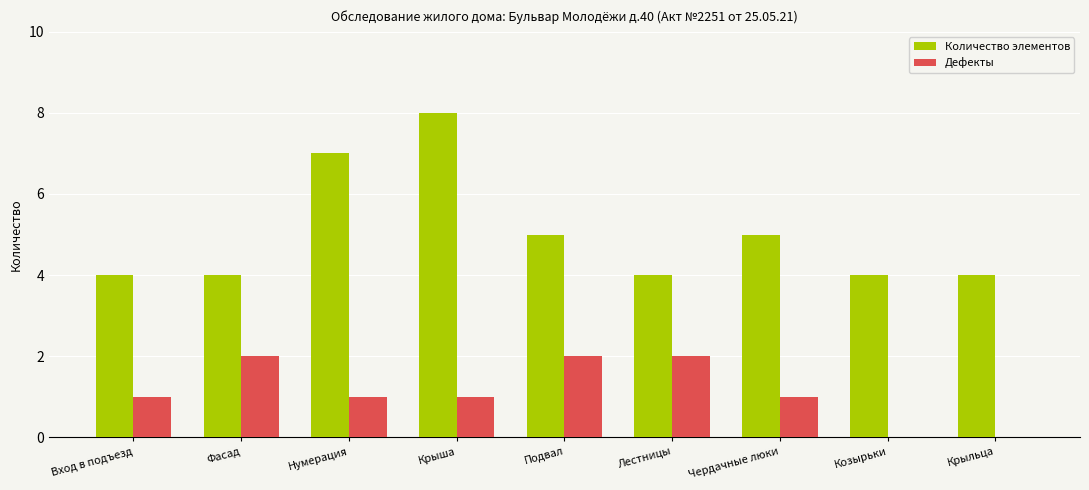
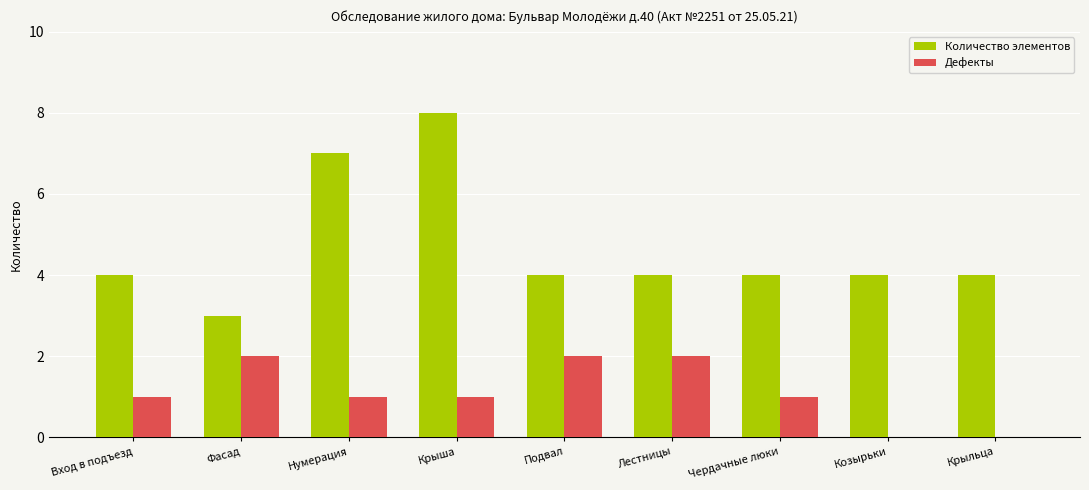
  {
    "Количество элементов": {
      "Вход в подъезд": 4,
-     "Фасад": 4,
+     "Фасад": 3,
      "Нумерация": 7,
      "Крыша": 8,
-     "Подвал": 5,
+     "Подвал": 4,
      "Лестницы": 4,
-     "Чердачные люки": 5,
+     "Чердачные люки": 4,
      "Козырьки": 4,
      "Крыльца": 4
    },
    "Дефекты": {
      "Вход в подъезд": 1,
      "Фасад": 2,
      "Нумерация": 1,
      "Крыша": 1,
      "Подвал": 2,
      "Лестницы": 2,
      "Чердачные люки": 1,
      "Козырьки": 0,
      "Крыльца": 0
    }
  }
